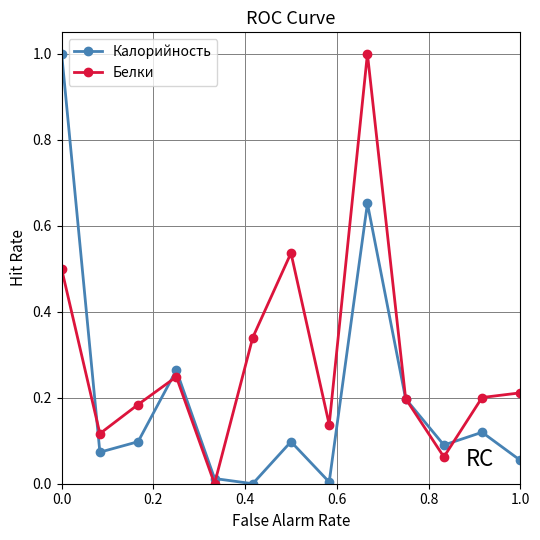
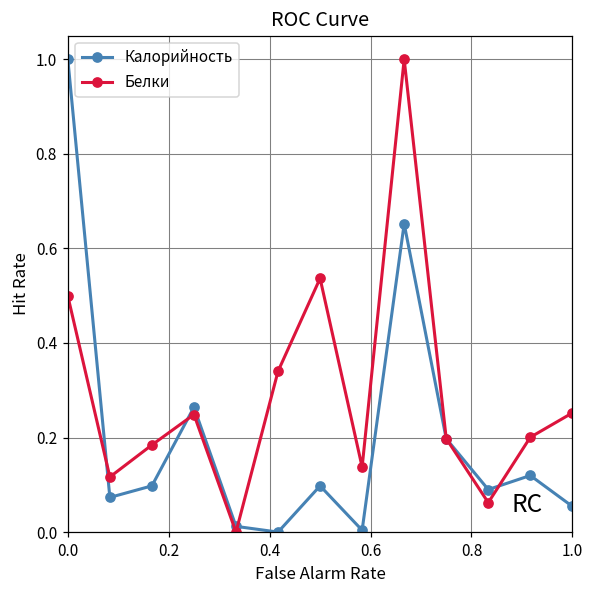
  {
    "Калорийность": {
      "0.0": 1.00,
      "1.0": 0.05
    },
    "Белки": {
      "0.0": 0.50,
-     "1.0": 0.21
+     "1.0": 0.25
    }
  }
